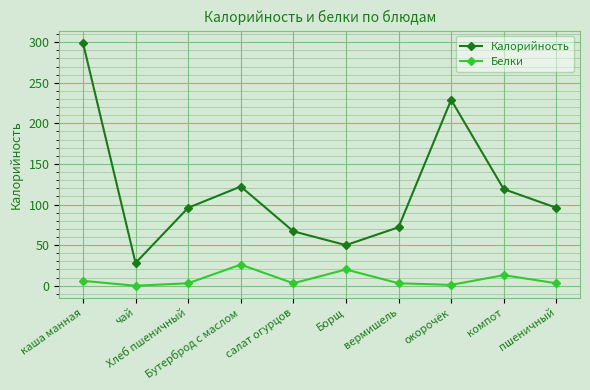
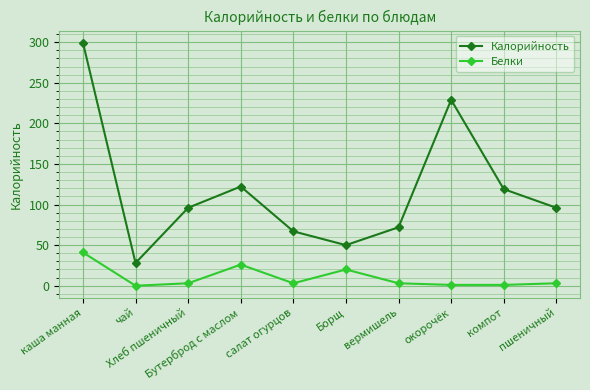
  {
    "Калорийность": {
      "каша манная": 300,
      "чай": 30,
      "Хлеб пшеничный": 100,
      "Бутерброд с маслом": 120,
      "салат огурцов": 70,
      "Борщ": 50,
      "вермишель": 70,
      "окорочёк": 230,
      "компот": 120,
      "пшеничный": 100
    },
    "Белки": {
-     "каша манная": 10,
+     "каша манная": 40,
      "чай": 0,
      "Хлеб пшеничный": 0,
      "Бутерброд с маслом": 30,
      "салат огурцов": 0,
      "Борщ": 20,
      "вермишель": 0,
      "окорочёк": 0,
-     "компот": 10,
+     "компот": 0,
      "пшеничный": 0
    }
  }
